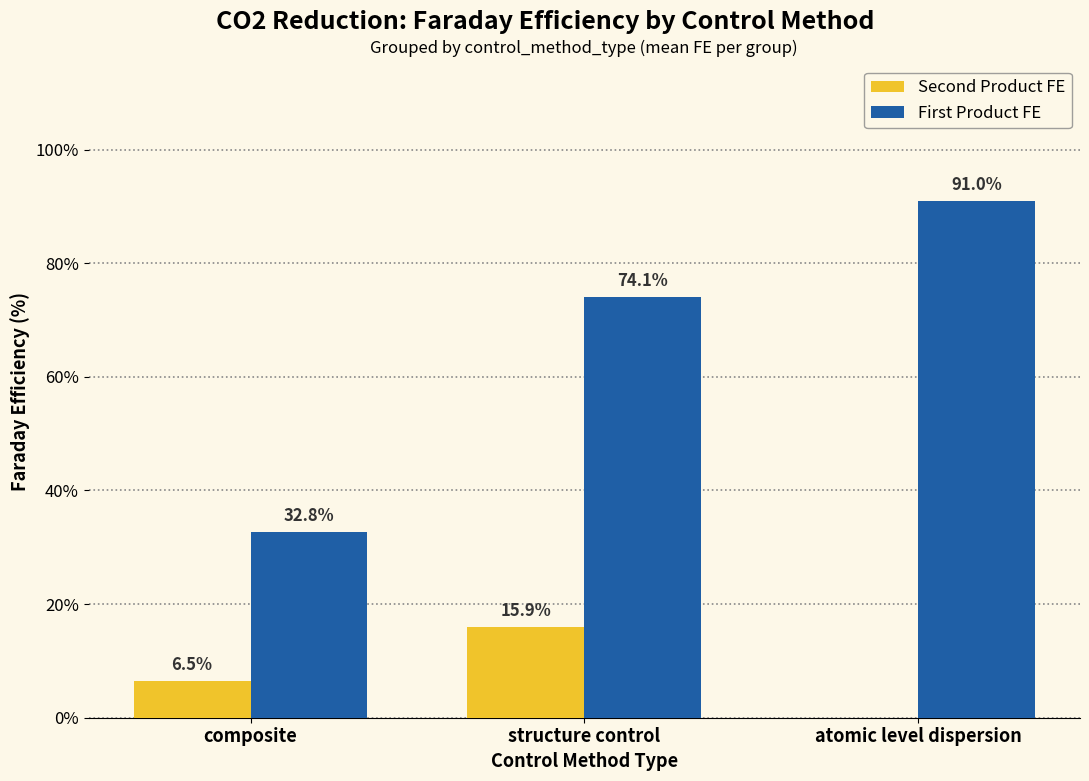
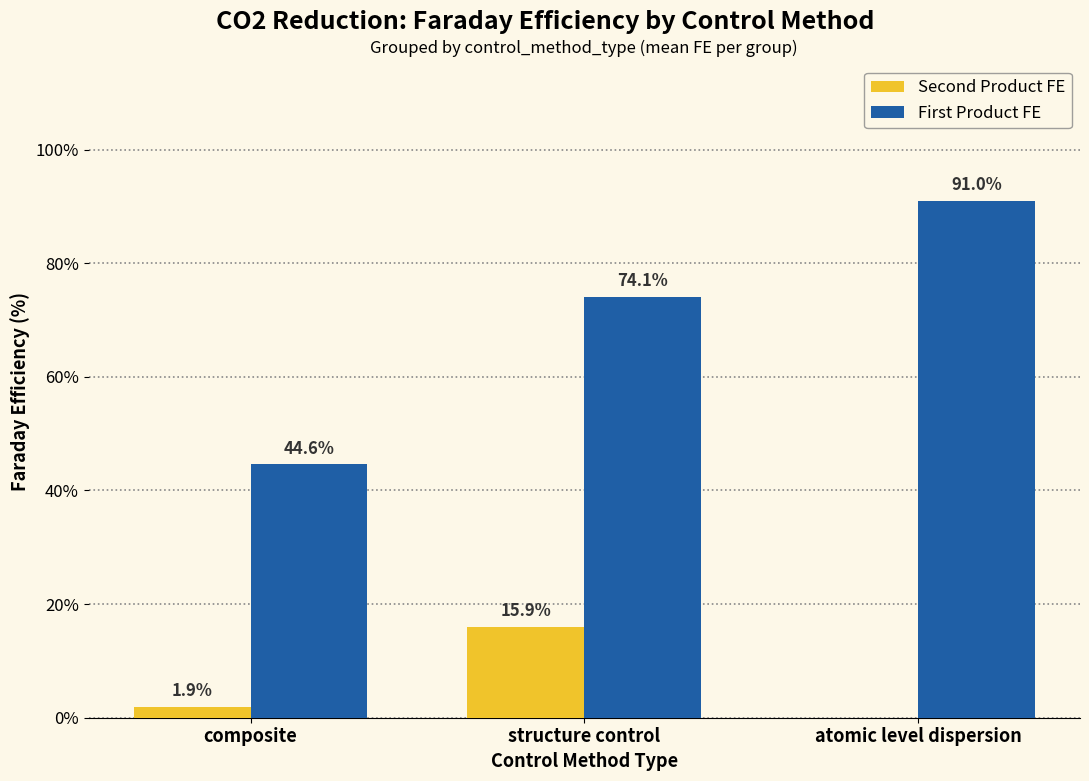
  {
    "Second Product FE": {
-     "composite": "6.5%",
+     "composite": "1.9%",
      "structure control": "15.9%"
    },
    "First Product FE": {
-     "composite": "32.8%",
+     "composite": "44.6%",
      "structure control": "74.1%",
      "atomic level dispersion": "91.0%"
    }
  }
